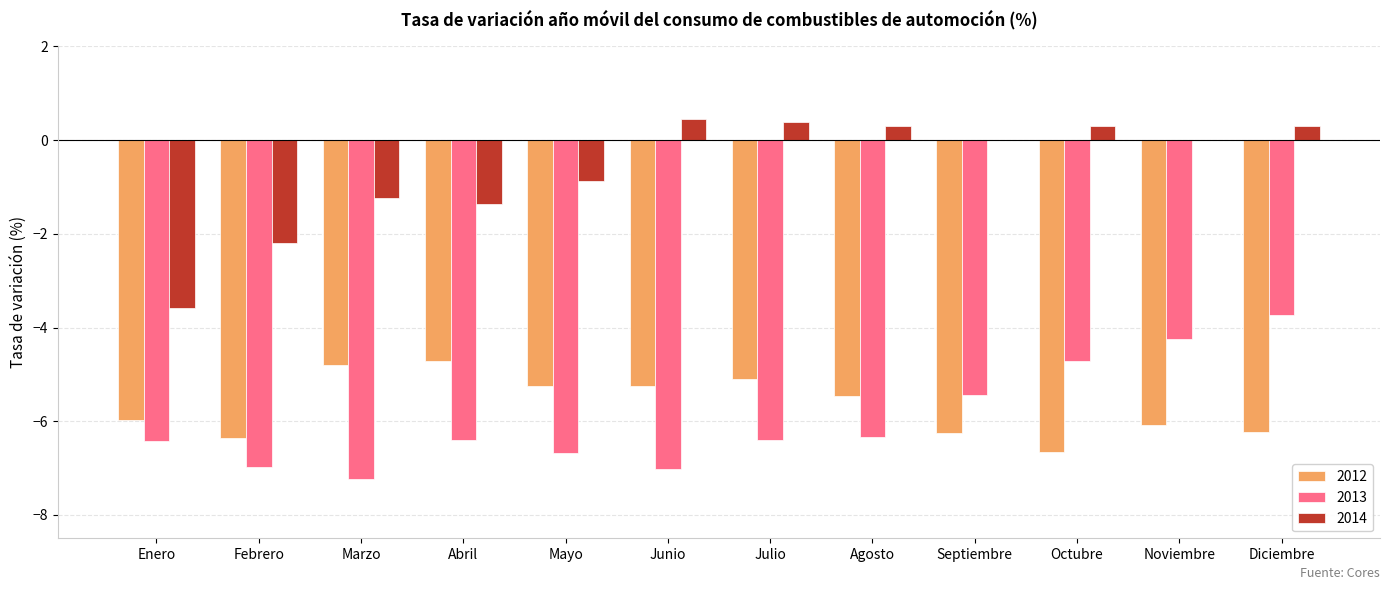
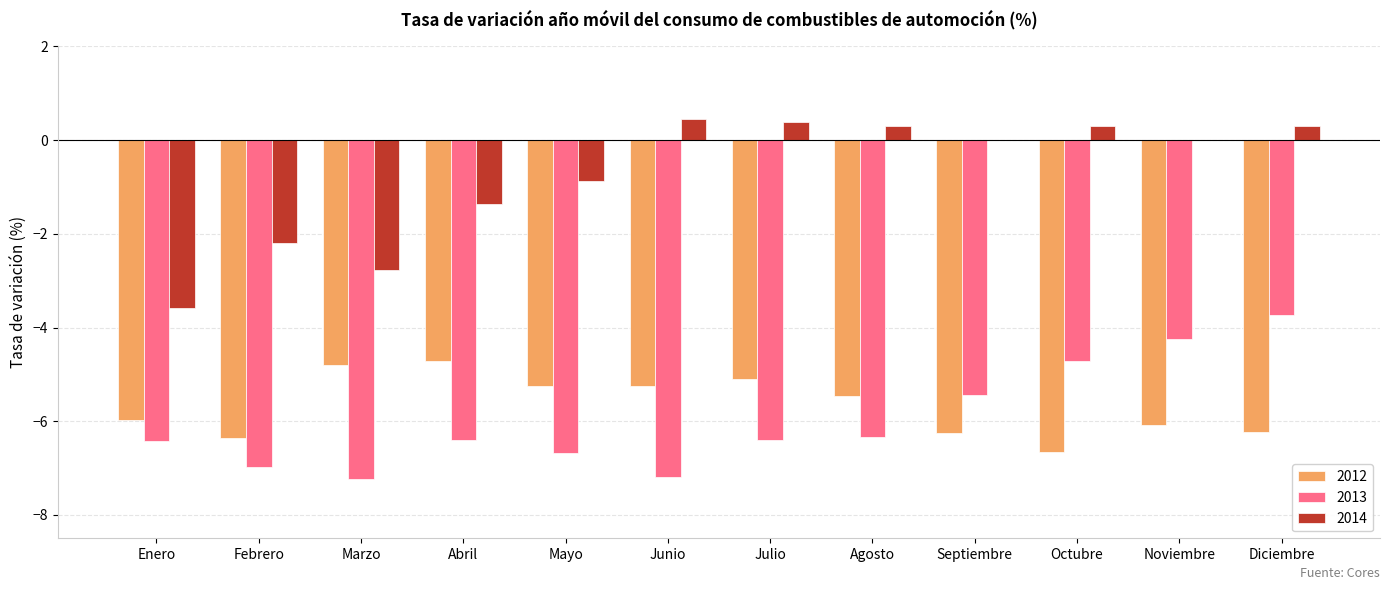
  {
    "2012": {
      "Enero": -6.0,
      "Febrero": -6.4,
      "Marzo": -4.8,
      "Abril": -4.7,
      "Mayo": -5.3,
      "Junio": -5.2,
      "Julio": -5.1,
      "Agosto": -5.5,
      "Septiembre": -6.2,
      "Octubre": -6.6,
      "Noviembre": -6.1,
      "Diciembre": -6.2
    },
    "2013": {
      "Enero": -6.4,
      "Febrero": -7.0,
      "Marzo": -7.2,
      "Abril": -6.4,
      "Mayo": -6.7,
-     "Junio": -7.0,
+     "Junio": -7.2,
      "Julio": -6.4,
      "Agosto": -6.3,
      "Septiembre": -5.4,
      "Octubre": -4.7,
      "Noviembre": -4.2,
      "Diciembre": -3.7
    },
    "2014": {
      "Enero": -3.6,
      "Febrero": -2.2,
-     "Marzo": -1.2,
+     "Marzo": -2.8,
      "Abril": -1.4,
      "Mayo": -0.9,
      "Junio": 0.5,
      "Julio": 0.4,
      "Agosto": 0.3,
      "Septiembre": 0.0,
      "Octubre": 0.3,
      "Noviembre": 0.0,
      "Diciembre": 0.3
    }
  }
